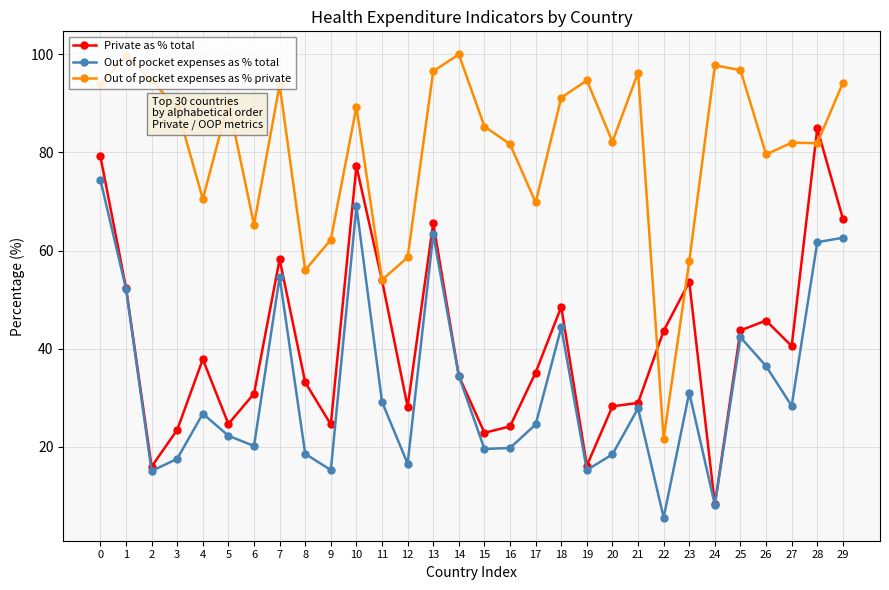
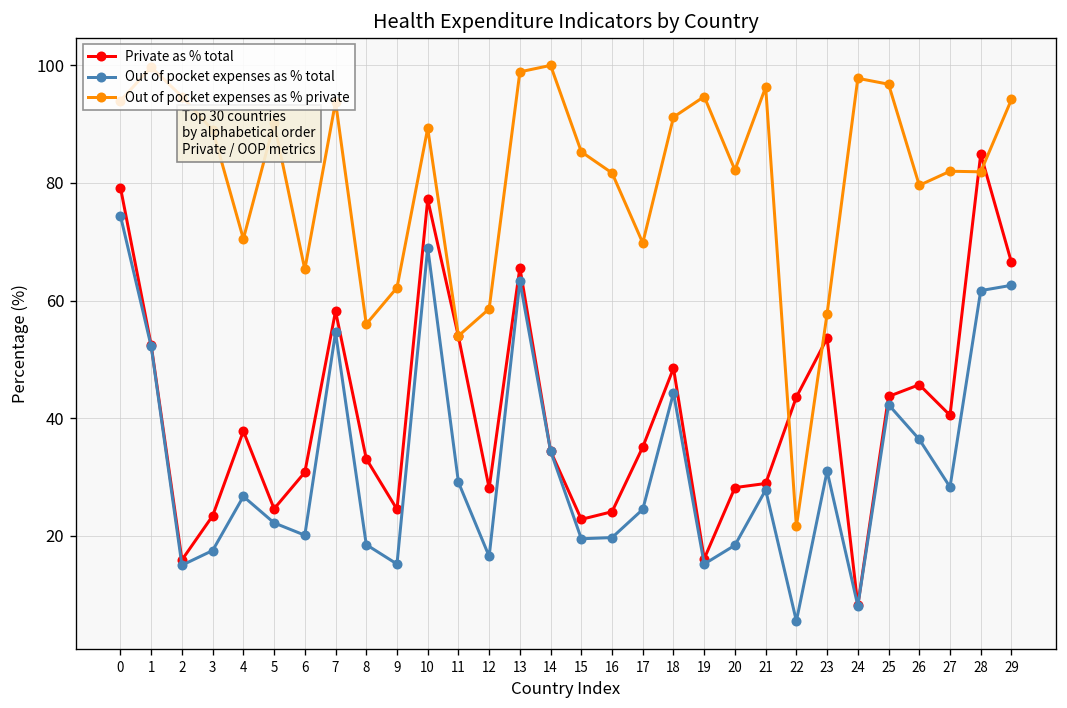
  {
    "Private as % total": {
      "0": 79,
      "2": 16,
      "3": 23,
      "4": 38,
      "5": 25,
      "6": 31,
      "7": 58,
      "8": 33,
      "9": 25,
      "10": 77,
      "12": 28,
      "13": 66,
      "15": 23,
      "16": 24,
      "17": 35,
      "18": 49,
      "19": 16,
      "20": 28,
      "21": 29,
      "22": 44,
      "23": 54,
      "25": 44,
      "26": 46,
      "27": 41,
      "28": 85,
      "29": 67
    },
    "Out of pocket expenses as % total": {
      "0": 74,
      "2": 15,
      "3": 18,
      "4": 27,
      "5": 22,
      "6": 20,
      "7": 55,
      "8": 19,
      "9": 15,
      "10": 69,
      "11": 29,
      "12": 17,
      "13": 63,
      "15": 20,
      "16": 20,
      "17": 25,
      "18": 44,
      "19": 15,
      "20": 18,
      "21": 28,
      "22": 6,
      "23": 31,
      "25": 42,
      "26": 36,
      "27": 28,
      "28": 62,
      "29": 63
    },
    "Out of pocket expenses as % private": {
      "4": 71,
      "6": 65,
      "8": 56,
      "9": 62,
      "10": 89,
      "12": 59,
-     "13": 97,
+     "13": 99,
      "14": 100,
      "15": 85,
      "16": 82,
      "17": 70,
      "18": 91,
      "19": 95,
      "20": 82,
      "21": 96,
      "22": 22,
      "23": 58,
      "24": 98,
      "25": 97,
      "26": 80,
      "27": 82,
      "28": 82,
      "29": 94
    }
  }
